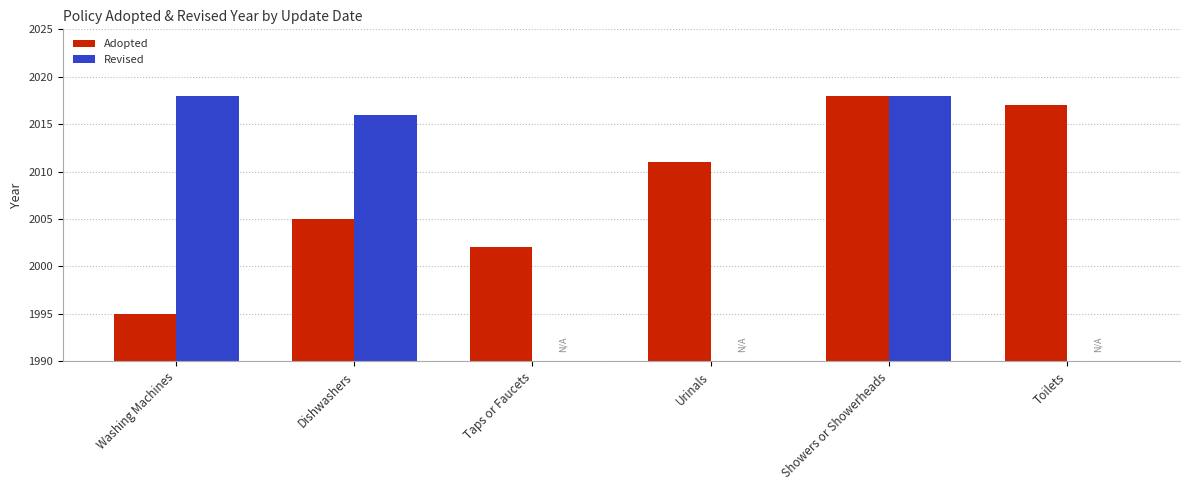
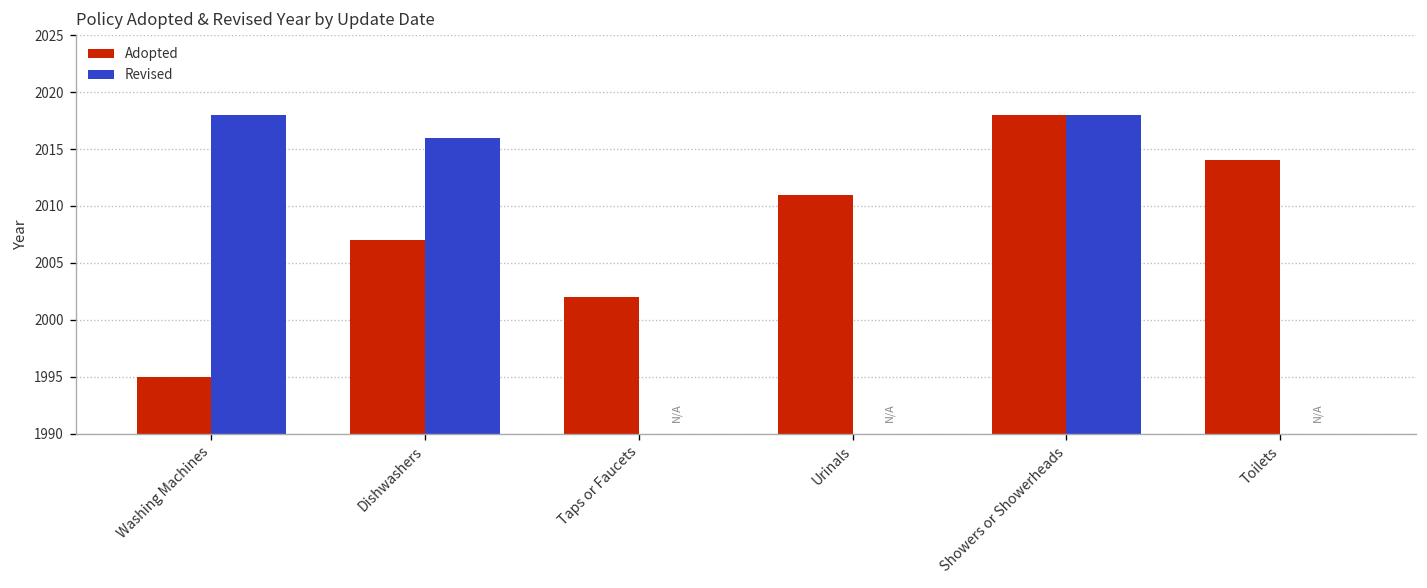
  {
    "Adopted": {
      "Washing Machines": 1995,
-     "Dishwashers": 2005,
+     "Dishwashers": 2007,
      "Taps or Faucets": 2002,
      "Urinals": 2011,
      "Showers or Showerheads": 2018,
-     "Toilets": 2017
+     "Toilets": 2014
    },
    "Revised": {
      "Washing Machines": 2018,
      "Dishwashers": 2016,
      "Showers or Showerheads": 2018
    }
  }
